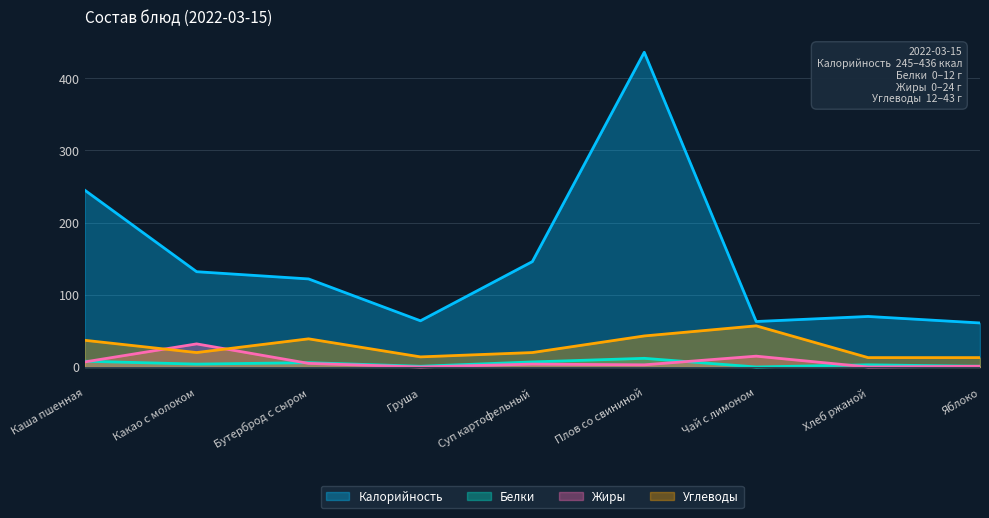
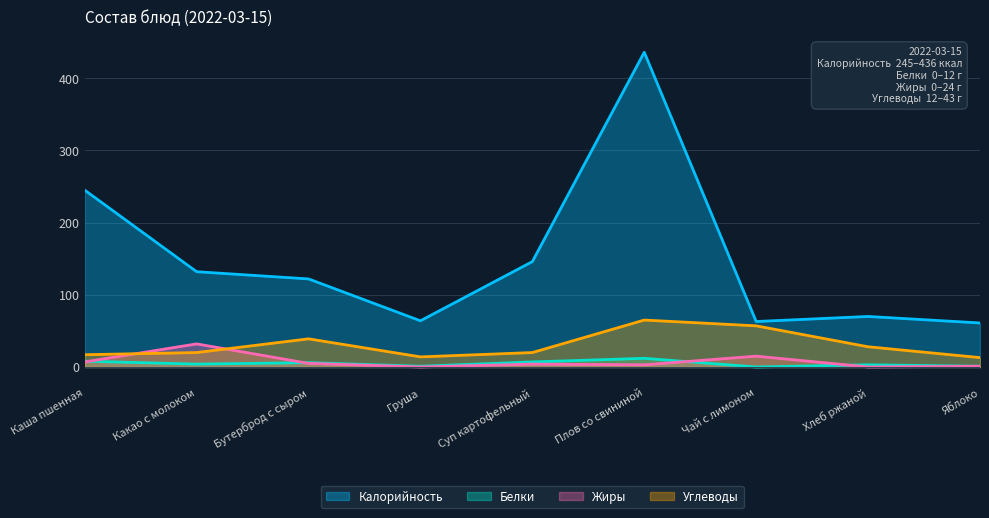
  {
    "Жиры": {
      "Какао с молоком": 30,
      "Плов со свининой": 0,
      "Чай с лимоном": 20
    },
    "Углеводы": {
-     "Каша пшенная": 40,
+     "Каша пшенная": 20,
      "Какао с молоком": 20,
      "Бутерброд с сыром": 40,
      "Груша": 10,
      "Суп картофельный": 20,
-     "Плов со свининой": 40,
+     "Плов со свининой": 70,
      "Чай с лимоном": 60,
-     "Хлеб ржаной": 10,
+     "Хлеб ржаной": 30,
      "Яблоко": 10
    }
  }
